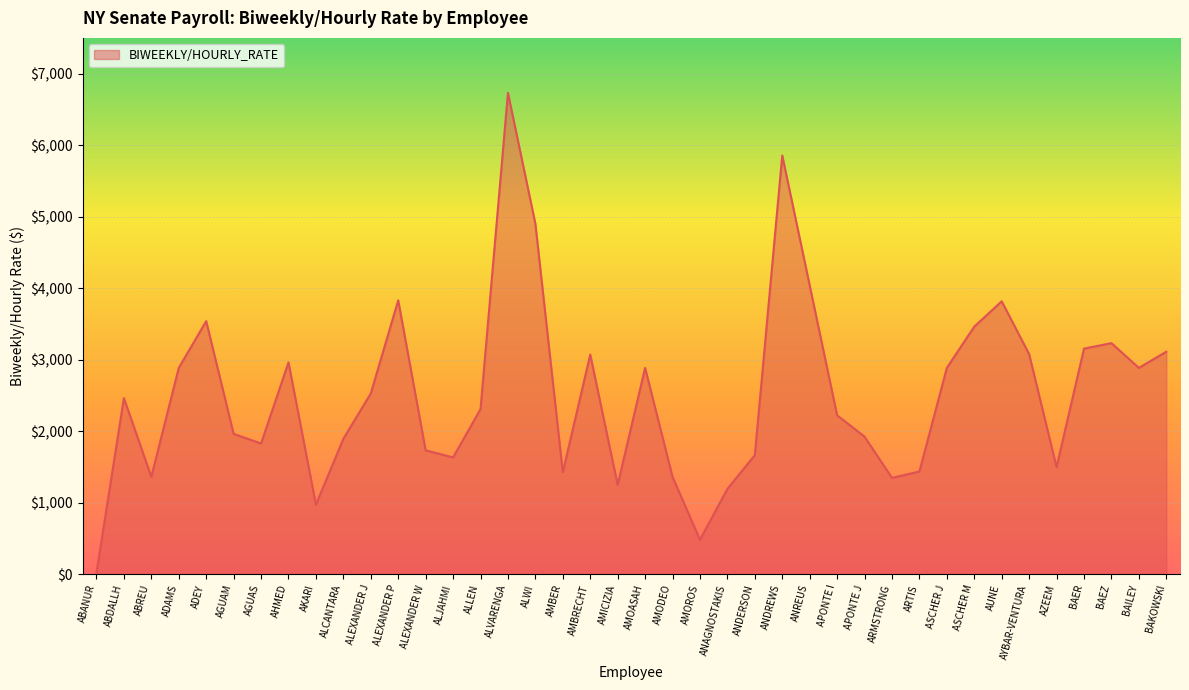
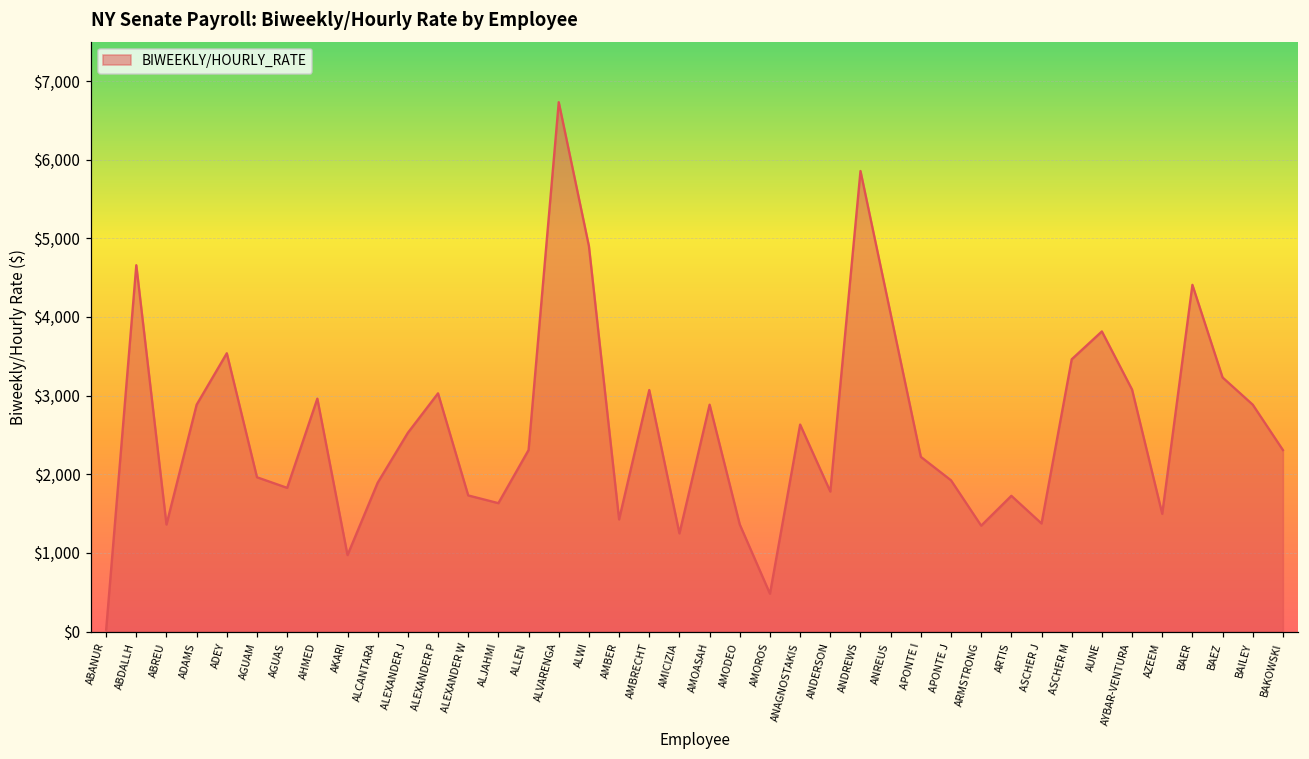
  {
    "ABANUR": "$0",
-   "ABDALLH": "$2,500",
+   "ABDALLH": "$4,700",
    "ABREU": "$1,400",
    "ADAMS": "$2,900",
    "ADEY": "$3,500",
    "AGUAM": "$2,000",
    "AGUAS": "$1,800",
    "AHMED": "$3,000",
    "AKARI": "$1,000",
    "ALCANTARA": "$1,900",
    "ALEXANDER J": "$2,500",
-   "ALEXANDER P": "$3,800",
+   "ALEXANDER P": "$3,000",
    "ALEXANDER W": "$1,700",
    "ALJAHMI": "$1,600",
    "ALLEN": "$2,300",
    "ALVARENGA": "$6,700",
    "ALWI": "$4,900",
    "AMBER": "$1,400",
    "AMBRECHT": "$3,100",
    "AMICIZIA": "$1,200",
    "AMOASAH": "$2,900",
    "AMODEO": "$1,400",
    "AMOROS": "$500",
-   "ANAGNOSTAKIS": "$1,200",
-   "ANDERSON": "$1,700",
+   "ANAGNOSTAKIS": "$2,600",
+   "ANDERSON": "$1,800",
    "ANDREWS": "$5,900",
    "ANREUS": "$4,000",
    "APONTE I": "$2,200",
    "APONTE J": "$1,900",
    "ARMSTRONG": "$1,300",
-   "ARTIS": "$1,400",
-   "ASCHER J": "$2,900",
+   "ARTIS": "$1,700",
+   "ASCHER J": "$1,400",
    "ASCHER M": "$3,500",
    "AUNE": "$3,800",
    "AYBAR-VENTURA": "$3,100",
    "AZEEM": "$1,500",
-   "BAER": "$3,200",
+   "BAER": "$4,400",
    "BAEZ": "$3,200",
    "BAILEY": "$2,900",
-   "BAKOWSKI": "$3,100"
+   "BAKOWSKI": "$2,300"
  }
